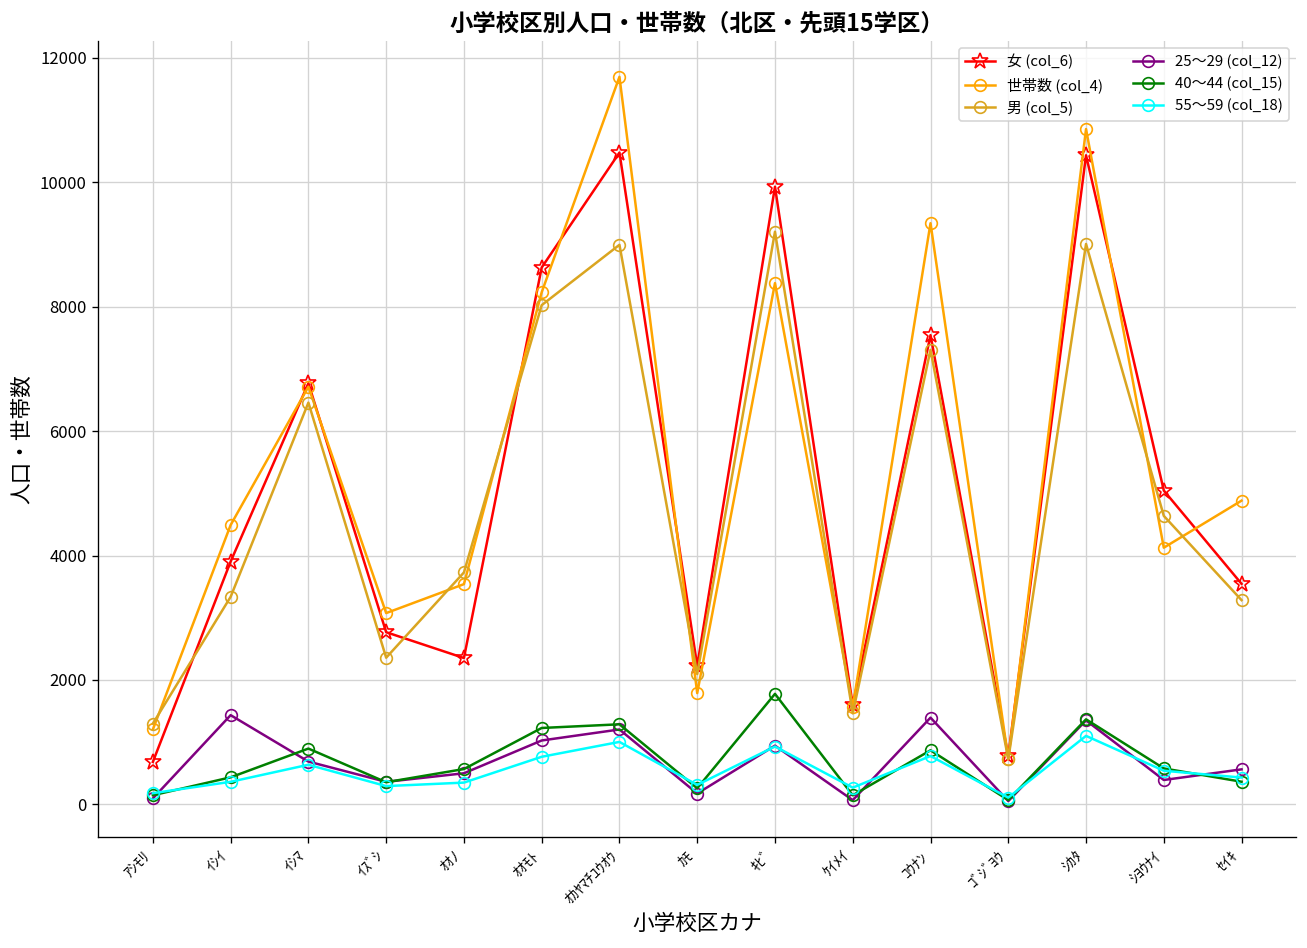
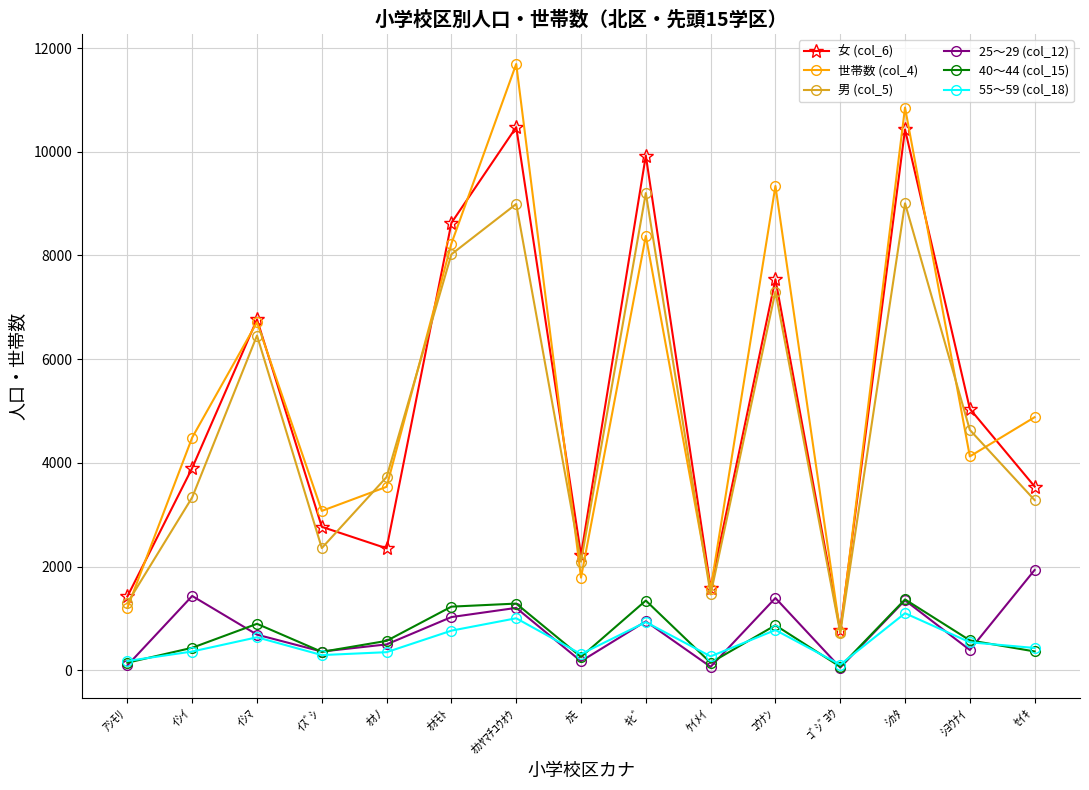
  {
    "女 (col_6)": {
-     "ｱｼﾓﾘ": 700,
+     "ｱｼﾓﾘ": 1400,
      "ｲｼｲ": 3900,
      "ｲｼﾏ": 6800,
      "ｲｽﾞｼ": 2800,
      "ｵｵﾉ": 2400,
      "ｵｵﾓﾄ": 8600,
      "ｵｶﾔﾏﾁﾕｳｵｳ": 10500,
      "ｶﾓ": 2200,
      "ｷﾋﾞ": 9900,
      "ｺｳﾅﾝ": 7500,
      "ｼｶﾀ": 10400,
      "ｼﾖｳﾅｲ": 5000,
      "ｾｲｷ": 3500
    },
    "25～29 (col_12)": {
      "ｱｼﾓﾘ": 100,
      "ｲｼｲ": 1400,
      "ｲｼﾏ": 700,
      "ｵｵﾉ": 500,
      "ｵｵﾓﾄ": 1000,
      "ｵｶﾔﾏﾁﾕｳｵｳ": 1200,
      "ｶﾓ": 200,
      "ｹｲﾒｲ": 100,
      "ｺｳﾅﾝ": 1400,
      "ｼﾖｳﾅｲ": 400,
-     "ｾｲｷ": 600
+     "ｾｲｷ": 1900
    },
    "40～44 (col_15)": {
      "ｲｼｲ": 400,
      "ｲｼﾏ": 900,
      "ｵｵﾉ": 600,
      "ｵｵﾓﾄ": 1200,
      "ｵｶﾔﾏﾁﾕｳｵｳ": 1300,
      "ｶﾓ": 300,
-     "ｷﾋﾞ": 1800,
+     "ｷﾋﾞ": 1300,
      "ｹｲﾒｲ": 100,
      "ｺｳﾅﾝ": 900,
      "ｾｲｷ": 400
    },
    "55～59 (col_18)": {
      "ｲｼｲ": 400,
      "ｲｼﾏ": 600,
      "ｲｽﾞｼ": 300,
      "ｵｵﾉ": 400,
      "ｵｵﾓﾄ": 800,
      "ｵｶﾔﾏﾁﾕｳｵｳ": 1000,
      "ｶﾓ": 300,
      "ｹｲﾒｲ": 300,
      "ｺｳﾅﾝ": 800,
      "ｼｶﾀ": 1100,
      "ｾｲｷ": 400
    }
  }
